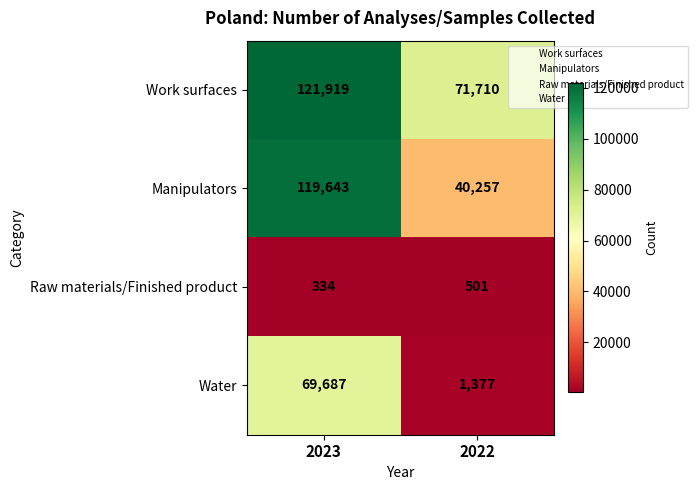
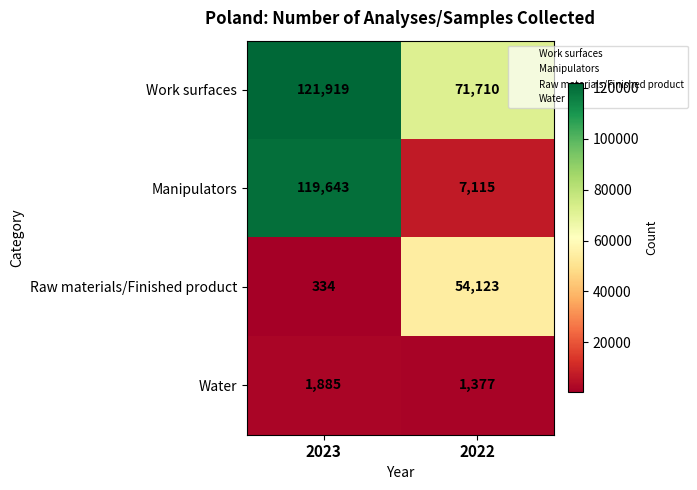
  {
    "Work surfaces": {
      "2023": "121,919",
      "2022": "71,710"
    },
    "Manipulators": {
      "2023": "119,643",
-     "2022": "40,257"
+     "2022": "7,115"
    },
    "Raw materials/Finished product": {
      "2023": "334",
-     "2022": "501"
+     "2022": "54,123"
    },
    "Water": {
-     "2023": "69,687",
+     "2023": "1,885",
      "2022": "1,377"
    }
  }
